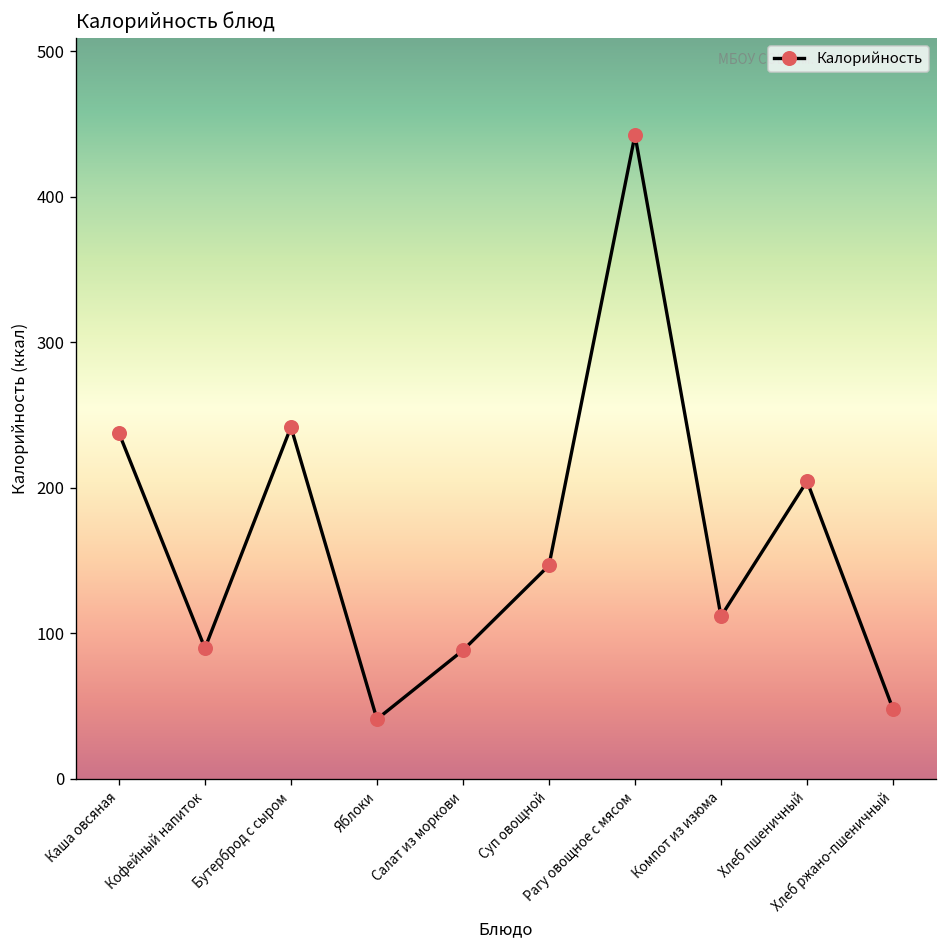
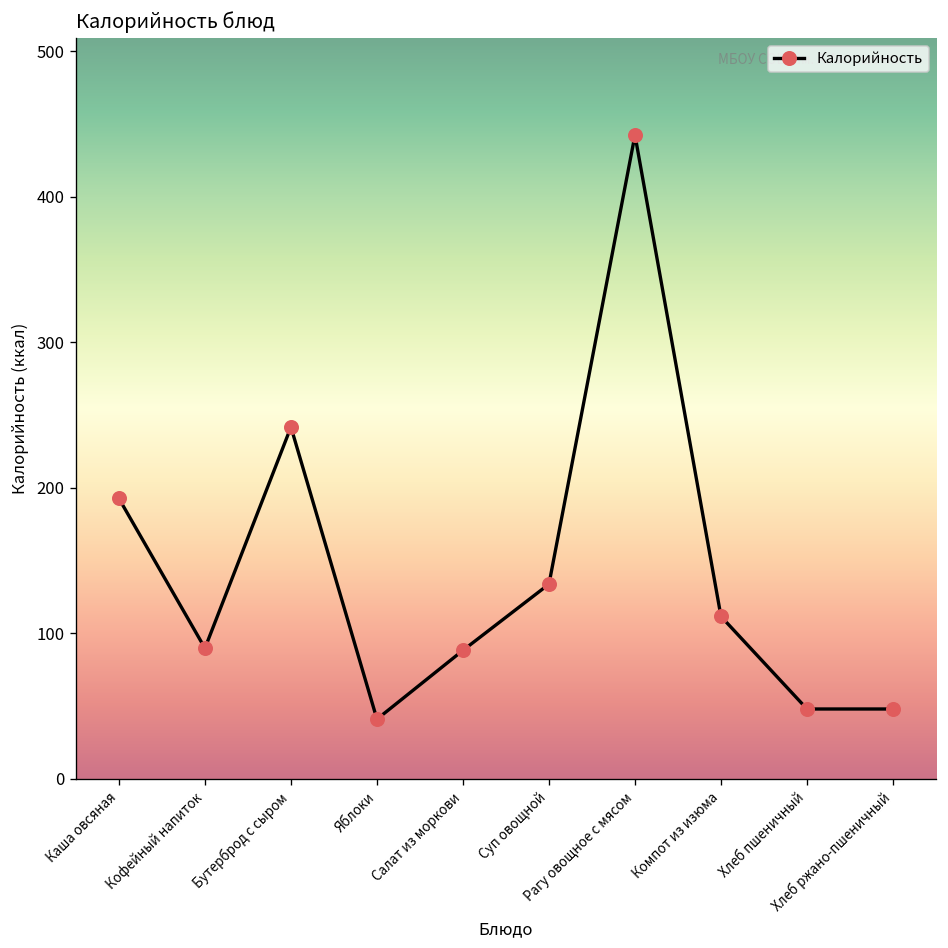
  {
-   "Каша овсяная": 238,
+   "Каша овсяная": 193,
    "Кофейный напиток": 90,
    "Бутерброд с сыром": 242,
    "Яблоки": 41,
    "Салат из моркови": 88,
-   "Суп овощной": 147,
+   "Суп овощной": 134,
    "Рагу овощное с мясом": 442,
    "Компот из изюма": 112,
-   "Хлеб пшеничный": 205,
+   "Хлеб пшеничный": 48,
    "Хлеб ржано-пшеничный": 48
  }
